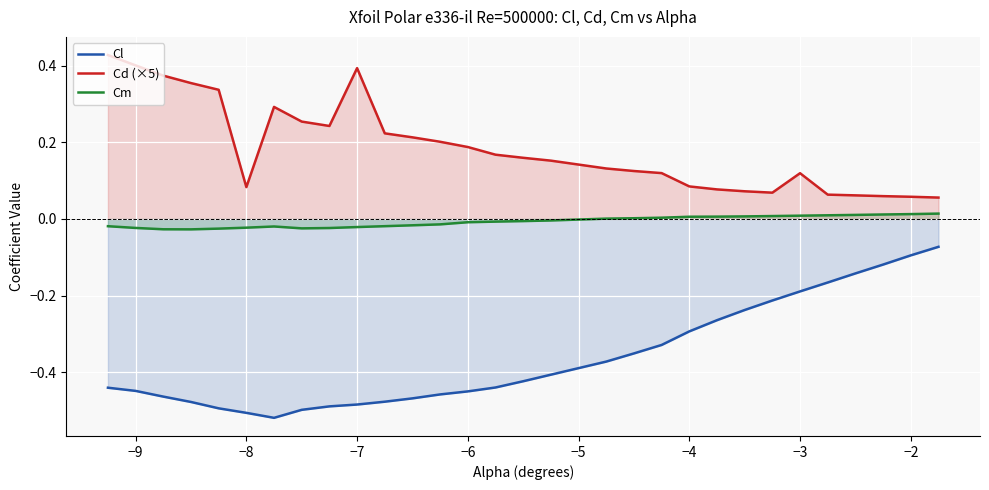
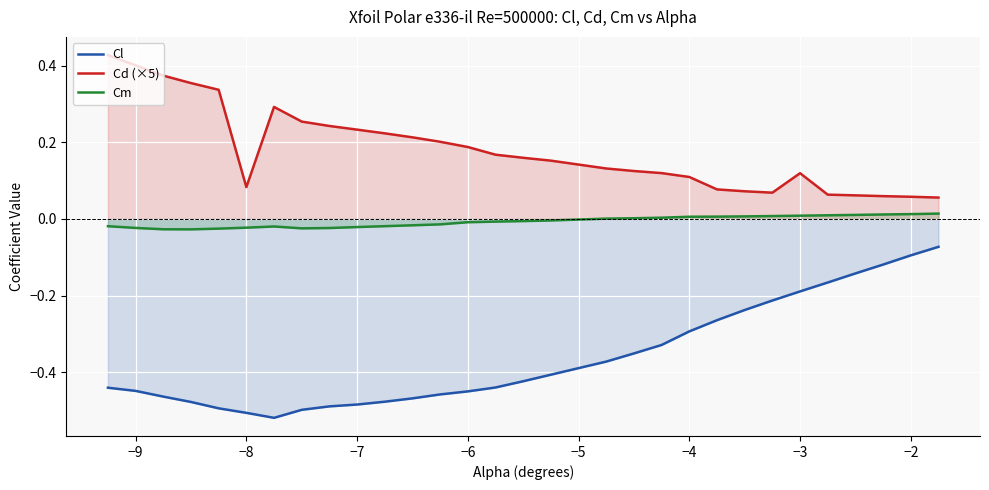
  {
    "Cd (×5)": {
      "−8": 0.08,
-     "−7": 0.39,
+     "−7": 0.23,
      "−6": 0.19,
-     "−4": 0.08,
+     "−4": 0.11,
      "−3": 0.12,
      "−2": 0.06
    }
  }
